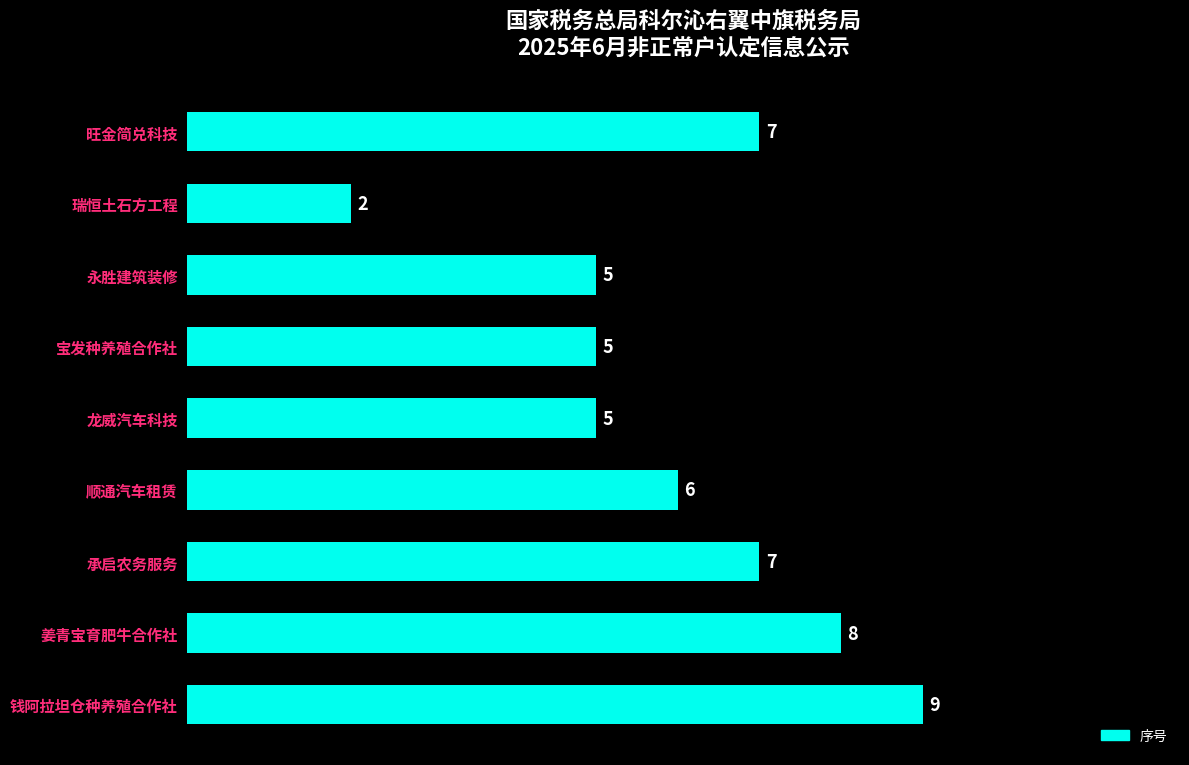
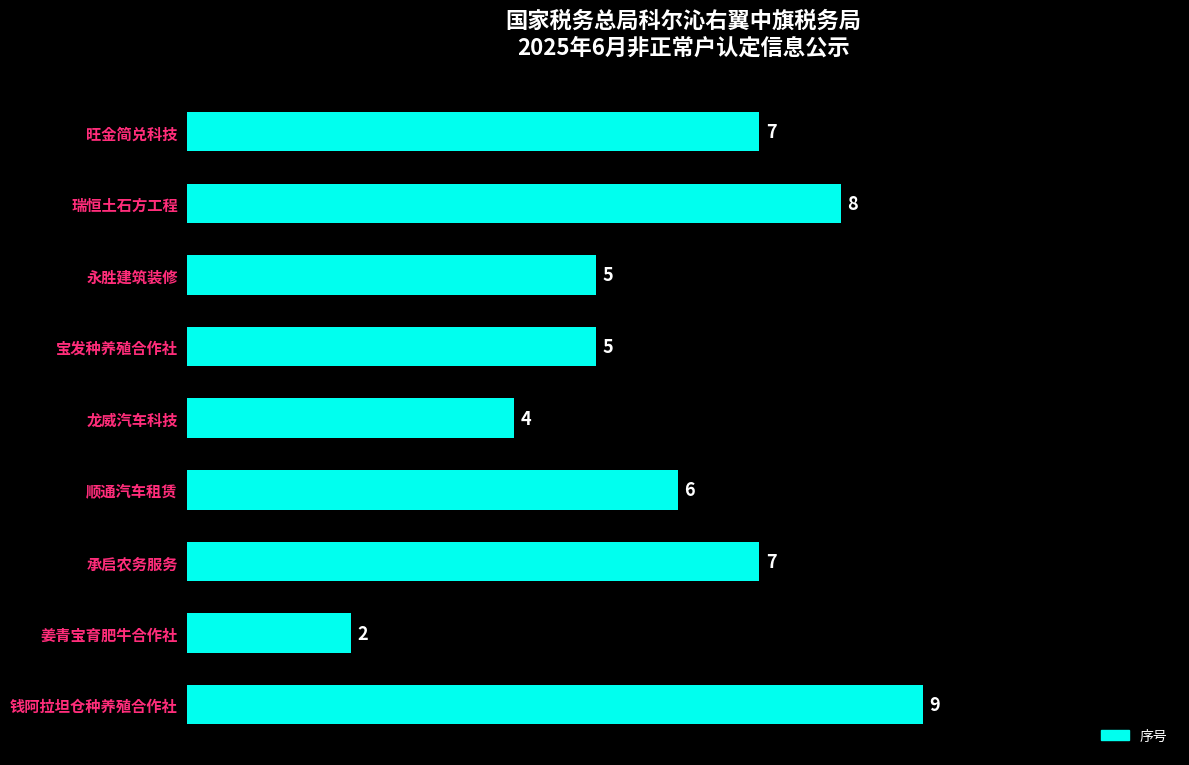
  {
    "旺金简兑科技": 7,
-   "瑞恒土石方工程": 2,
+   "瑞恒土石方工程": 8,
    "永胜建筑装修": 5,
    "宝发种养殖合作社": 5,
-   "龙威汽车科技": 5,
+   "龙威汽车科技": 4,
    "顺通汽车租赁": 6,
    "承启农务服务": 7,
-   "姜青宝育肥牛合作社": 8,
+   "姜青宝育肥牛合作社": 2,
    "钱阿拉坦仓种养殖合作社": 9
  }
